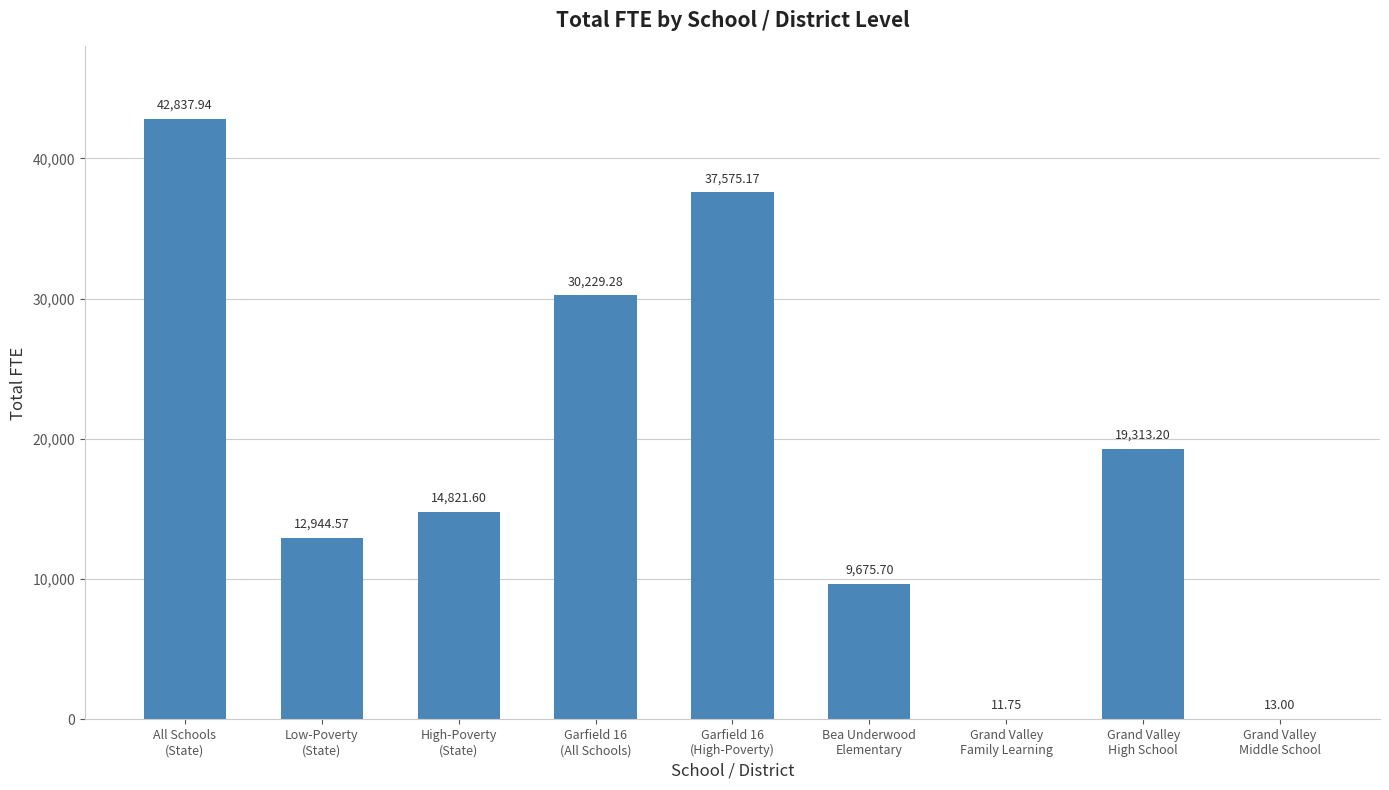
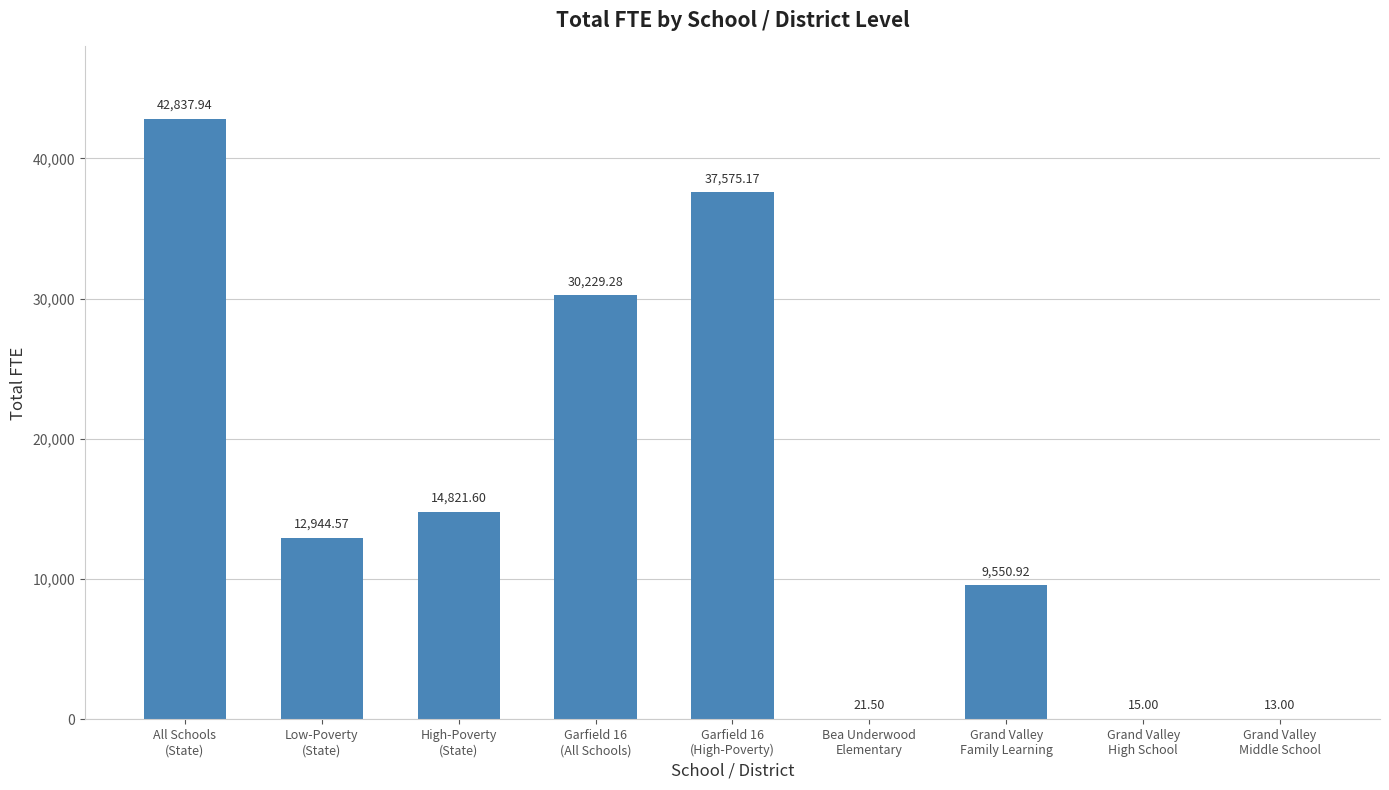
  {
    "All Schools (State)": "42,837.94",
    "Low-Poverty (State)": "12,944.57",
    "High-Poverty (State)": "14,821.60",
    "Garfield 16 (All Schools)": "30,229.28",
    "Garfield 16 (High-Poverty)": "37,575.17",
-   "Bea Underwood Elementary": "9,675.70",
-   "Grand Valley Family Learning": "11.75",
-   "Grand Valley High School": "19,313.20",
+   "Bea Underwood Elementary": "21.50",
+   "Grand Valley Family Learning": "9,550.92",
+   "Grand Valley High School": "15.00",
    "Grand Valley Middle School": "13.00"
  }
